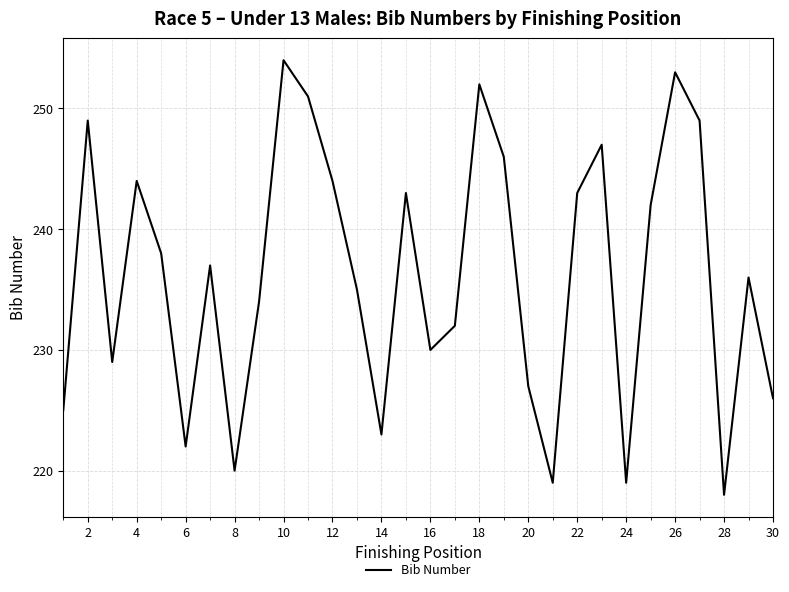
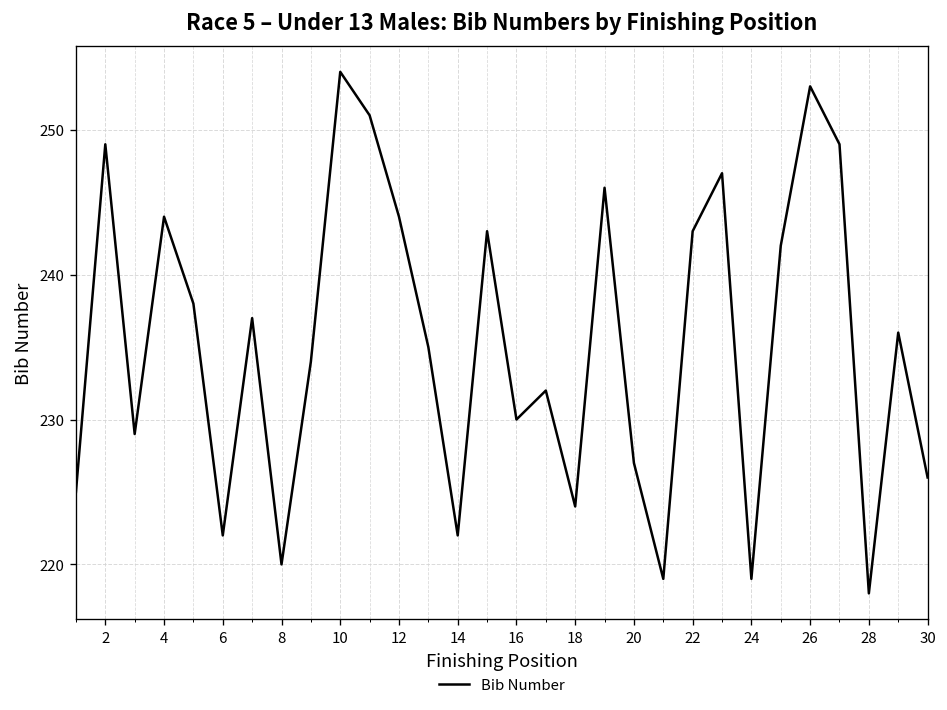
  {
    "2": 249,
    "4": 244,
    "6": 222,
    "8": 220,
    "10": 254,
    "12": 244,
-   "14": 223,
+   "14": 222,
    "16": 230,
-   "18": 252,
+   "18": 224,
    "20": 227,
    "22": 243,
    "24": 219,
    "26": 253,
    "28": 218,
    "30": 226
  }
